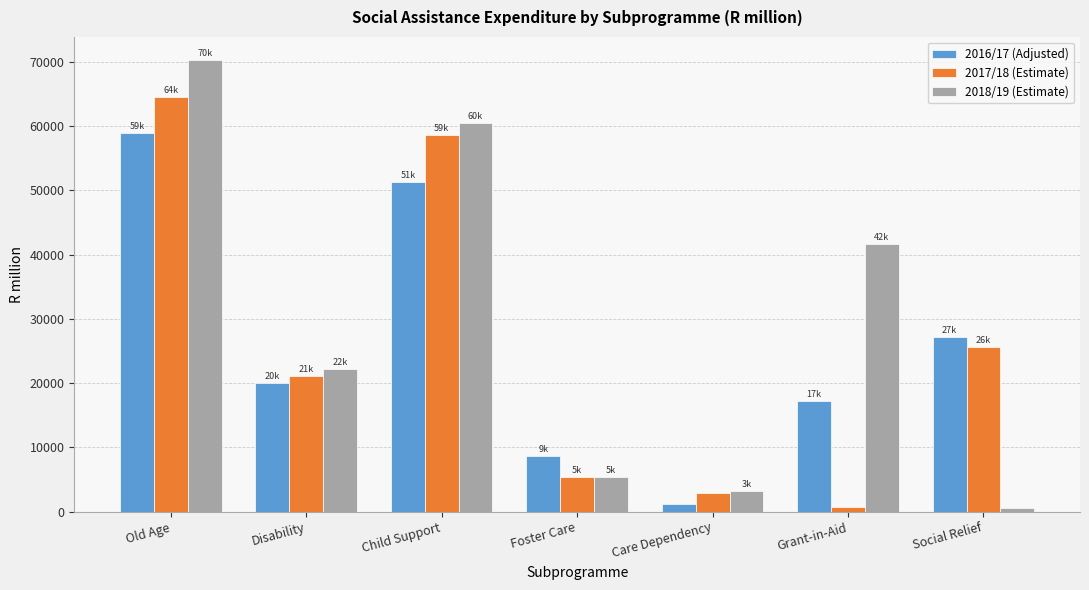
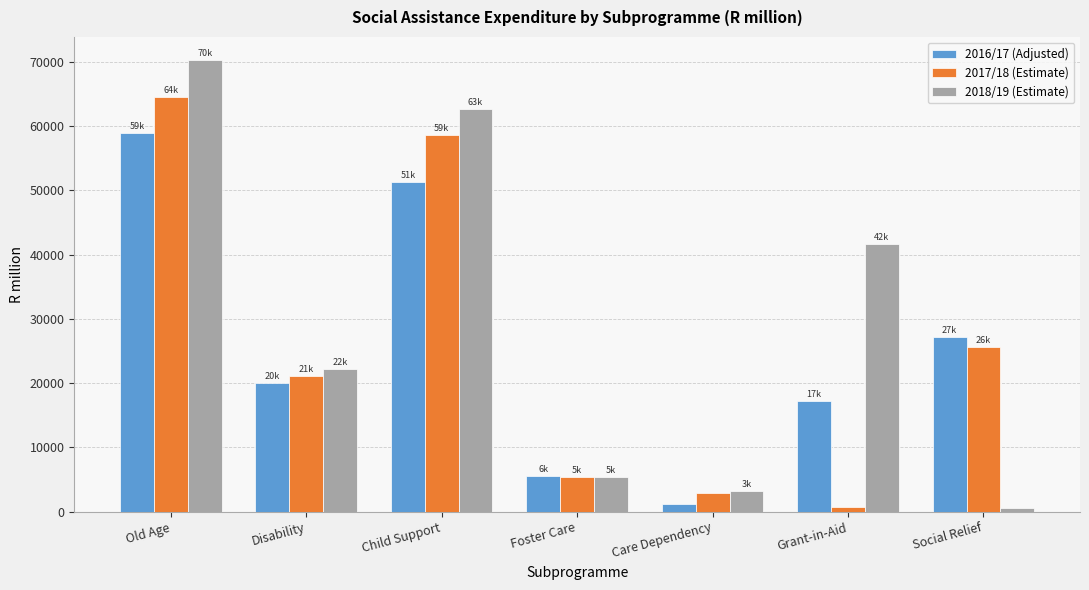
  {
    "2016/17 (Adjusted)": {
      "Old Age": "59k",
      "Disability": "20k",
      "Child Support": "51k",
-     "Foster Care": "9k",
+     "Foster Care": "6k",
      "Grant-in-Aid": "17k",
      "Social Relief": "27k"
    },
    "2017/18 (Estimate)": {
      "Old Age": "64k",
      "Disability": "21k",
      "Child Support": "59k",
      "Foster Care": "5k",
      "Social Relief": "26k"
    },
    "2018/19 (Estimate)": {
      "Old Age": "70k",
      "Disability": "22k",
-     "Child Support": "60k",
+     "Child Support": "63k",
      "Foster Care": "5k",
      "Care Dependency": "3k",
      "Grant-in-Aid": "42k"
    }
  }
